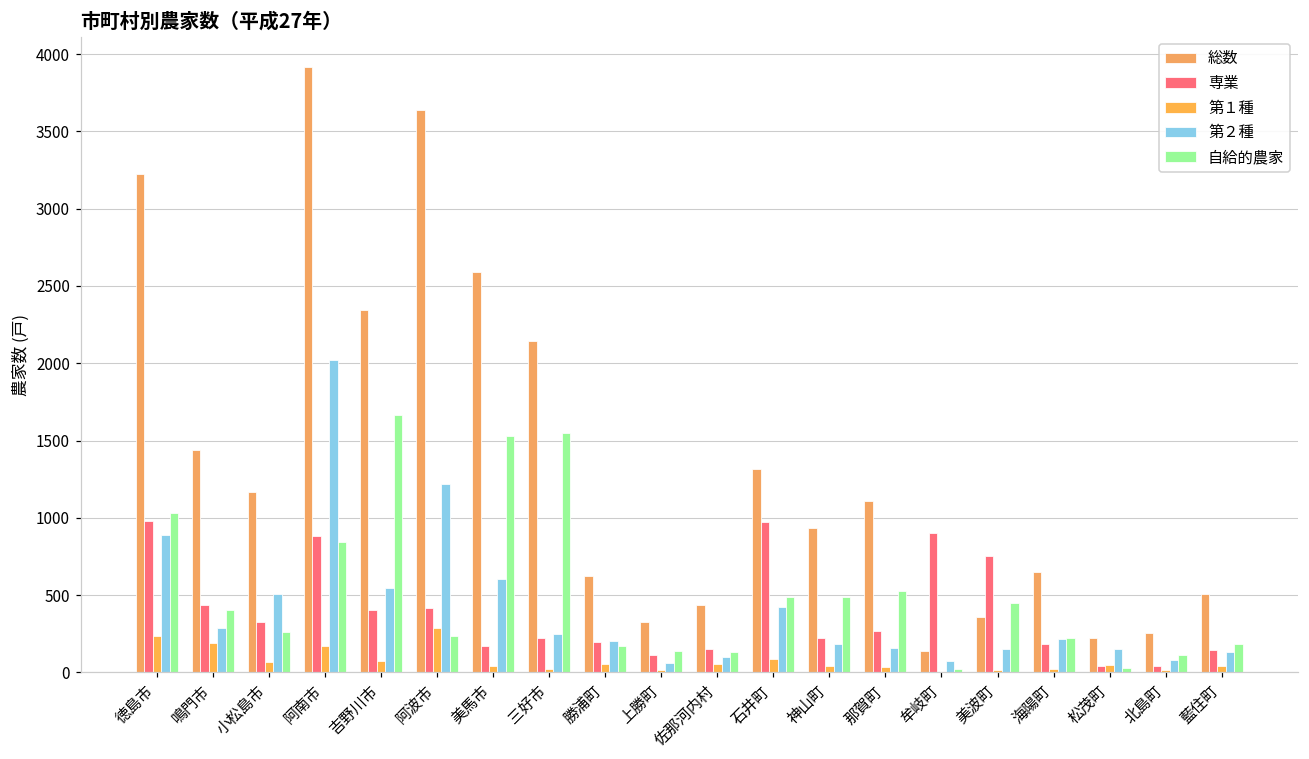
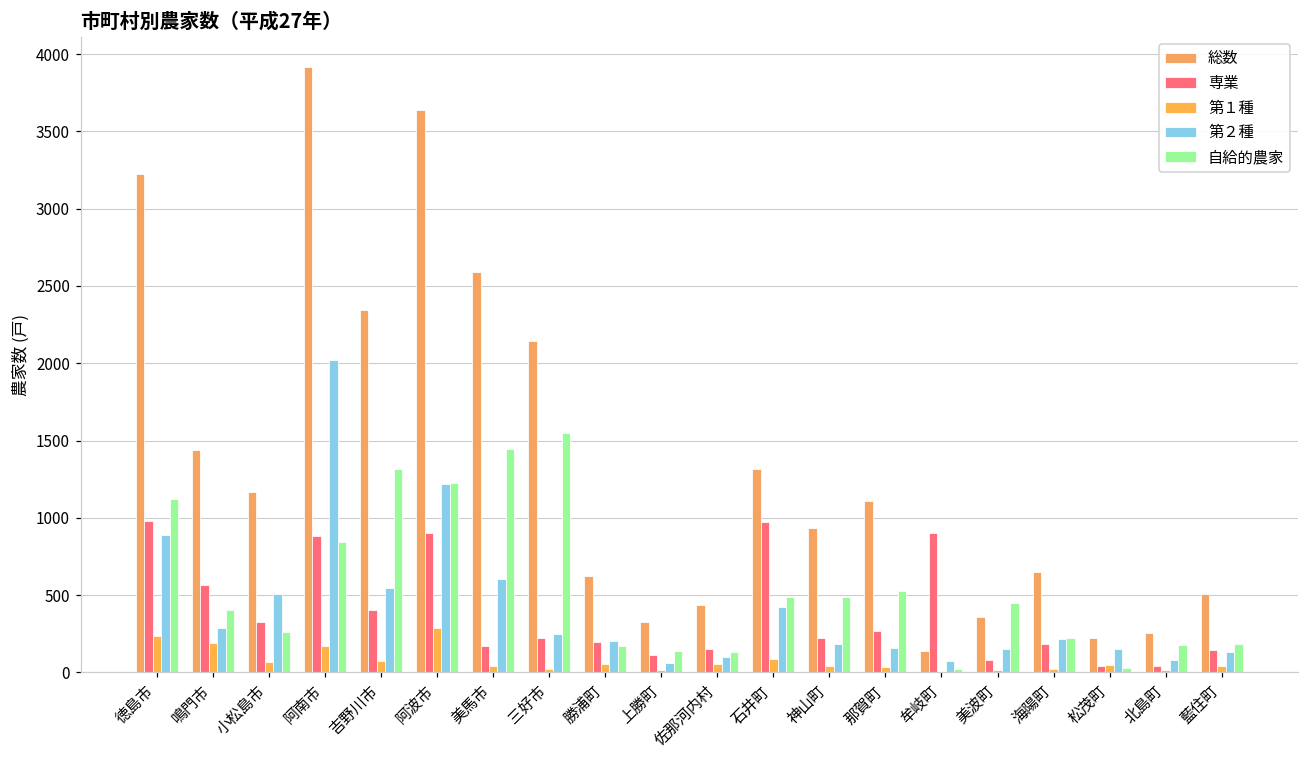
  {
    "専業": {
      "徳島市": 980,
-     "鳴門市": 440,
+     "鳴門市": 560,
      "小松島市": 330,
      "阿南市": 880,
      "吉野川市": 410,
-     "阿波市": 420,
+     "阿波市": 900,
      "美馬市": 170,
      "三好市": 220,
      "勝浦町": 200,
      "上勝町": 110,
      "佐那河内村": 150,
      "石井町": 980,
      "神山町": 230,
      "那賀町": 270,
      "牟岐町": 900,
-     "美波町": 760,
+     "美波町": 80,
      "海陽町": 190,
      "松茂町": 40,
      "北島町": 40,
      "藍住町": 150
    },
    "第２種": {
      "徳島市": 890,
      "鳴門市": 290,
      "小松島市": 510,
      "阿南市": 2020,
      "吉野川市": 550,
      "阿波市": 1220,
      "美馬市": 610,
      "三好市": 250,
      "勝浦町": 200,
      "上勝町": 60,
      "佐那河内村": 100,
      "石井町": 420,
      "神山町": 180,
      "那賀町": 160,
      "牟岐町": 80,
      "美波町": 150,
      "海陽町": 220,
      "松茂町": 150,
      "北島町": 80,
      "藍住町": 130
    },
    "自給的農家": {
-     "徳島市": 1030,
+     "徳島市": 1120,
      "鳴門市": 400,
      "小松島市": 260,
      "阿南市": 840,
-     "吉野川市": 1660,
-     "阿波市": 240,
-     "美馬市": 1530,
+     "吉野川市": 1320,
+     "阿波市": 1230,
+     "美馬市": 1440,
      "三好市": 1550,
      "勝浦町": 170,
      "上勝町": 140,
      "佐那河内村": 130,
      "石井町": 490,
      "神山町": 490,
      "那賀町": 530,
      "牟岐町": 30,
      "美波町": 450,
      "海陽町": 220,
      "松茂町": 30,
-     "北島町": 110,
+     "北島町": 180,
      "藍住町": 190
    }
  }
